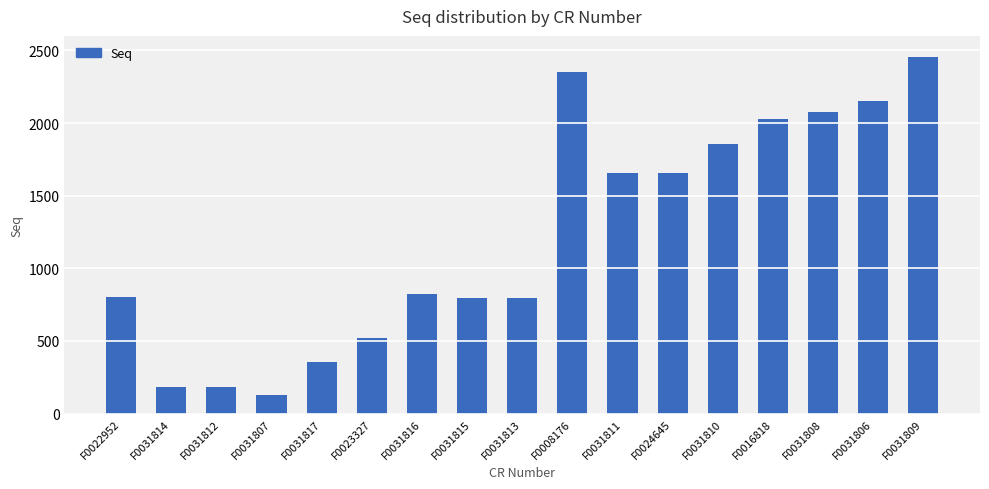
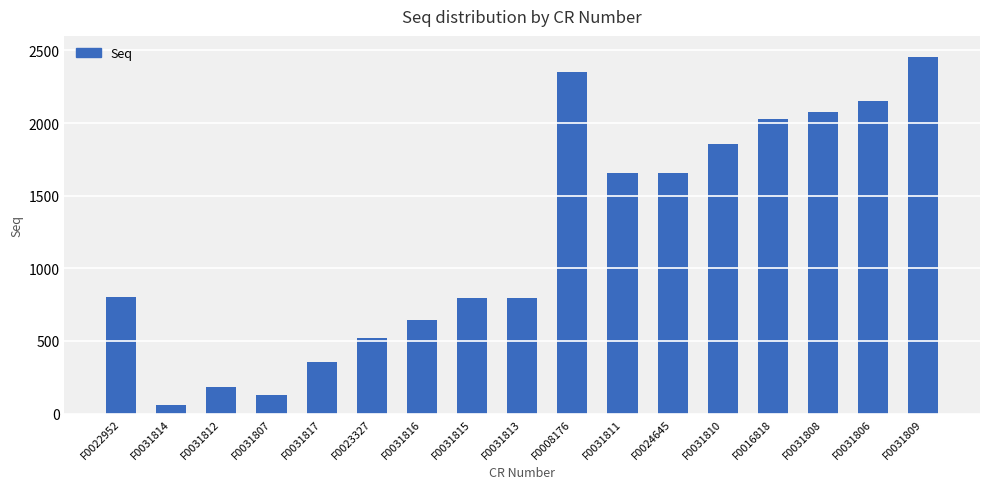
  {
    "F0022952": 800,
-   "F0031814": 180,
+   "F0031814": 60,
    "F0031812": 180,
    "F0031807": 130,
    "F0031817": 360,
    "F0023327": 520,
-   "F0031816": 820,
+   "F0031816": 650,
    "F0031815": 800,
    "F0031813": 800,
    "F0008176": 2350,
    "F0031811": 1650,
    "F0024645": 1660,
    "F0031810": 1850,
    "F0016818": 2030,
    "F0031808": 2070,
    "F0031806": 2160,
    "F0031809": 2460
  }
